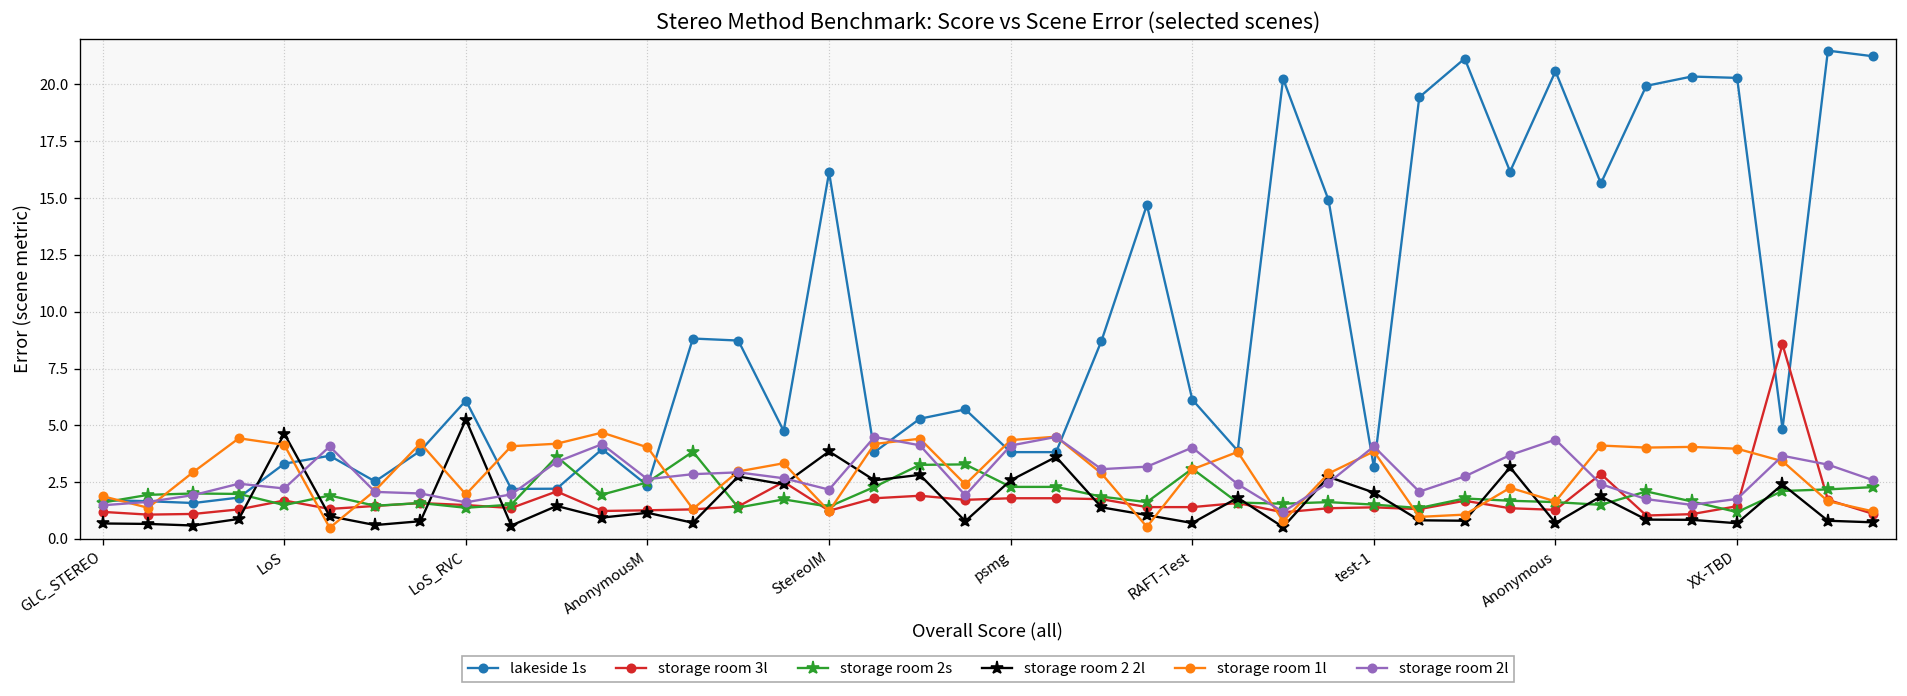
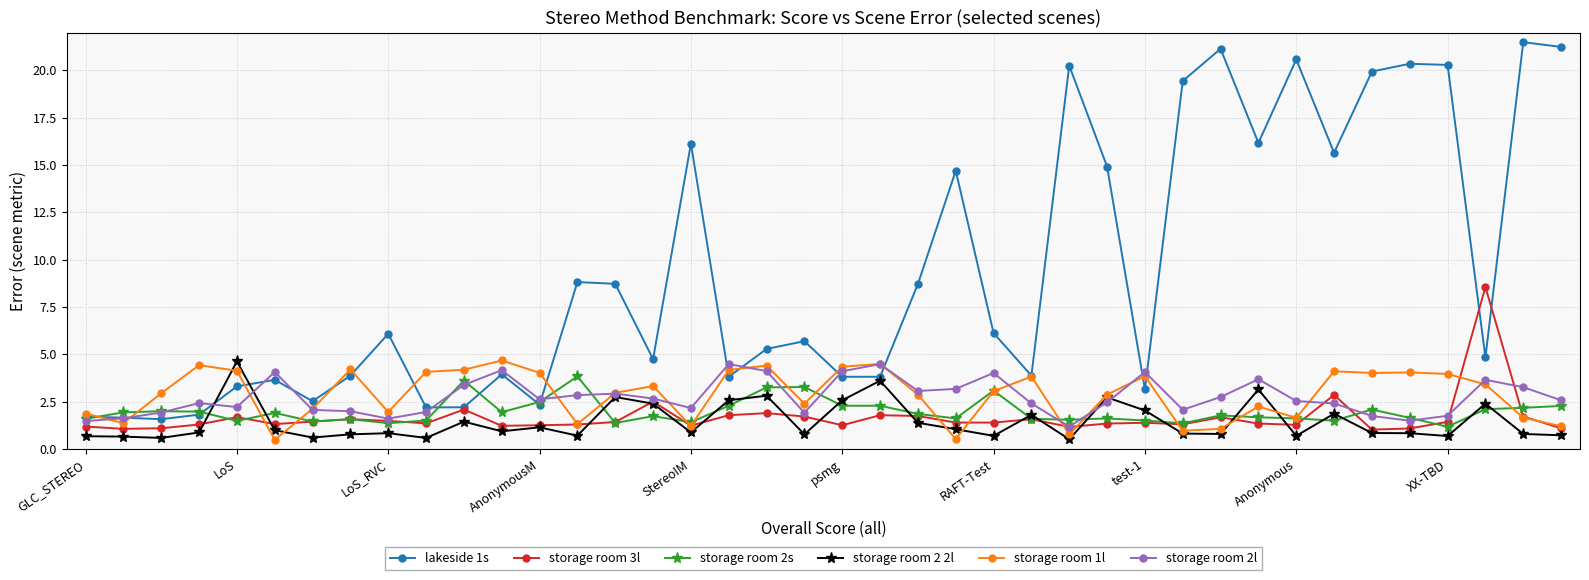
  {
    "lakeside 1s": {
      "LoS": 3.3,
      "LoS_RVC": 6.1,
      "AnonymousM": 2.4,
      "StereoIM": 16.1,
      "psmg": 3.8,
      "RAFT-Test": 6.1,
      "test-1": 3.2,
      "Anonymous": 20.6,
      "XX-TBD": 20.3
    },
    "storage room 3l": {
      "GLC_STEREO": 1.2,
      "LoS": 1.7,
-     "psmg": 1.8,
+     "psmg": 1.3,
      "RAFT-Test": 1.4,
      "Anonymous": 1.3,
      "XX-TBD": 1.4
    },
    "storage room 2s": {
      "LoS": 1.5,
      "AnonymousM": 2.5,
      "StereoIM": 1.4,
      "psmg": 2.3,
      "XX-TBD": 1.2
    },
    "storage room 2 2l": {
      "GLC_STEREO": 0.7,
      "LoS": 4.6,
-     "LoS_RVC": 5.3,
-     "StereoIM": 3.9,
+     "LoS_RVC": 0.8,
+     "StereoIM": 0.9,
      "psmg": 2.6,
      "RAFT-Test": 0.7,
      "test-1": 2.0,
      "Anonymous": 0.7,
      "XX-TBD": 0.7
    },
    "storage room 1l": {
      "GLC_STEREO": 1.9,
      "LoS": 4.1,
      "LoS_RVC": 2.0,
      "AnonymousM": 4.0,
      "psmg": 4.4,
      "test-1": 3.9,
      "XX-TBD": 4.0
    },
    "storage room 2l": {
      "LoS": 2.2,
      "AnonymousM": 2.6,
      "StereoIM": 2.2,
      "psmg": 4.1,
      "RAFT-Test": 4.0,
      "test-1": 4.1,
-     "Anonymous": 4.4,
+     "Anonymous": 2.5,
      "XX-TBD": 1.8
    }
  }
